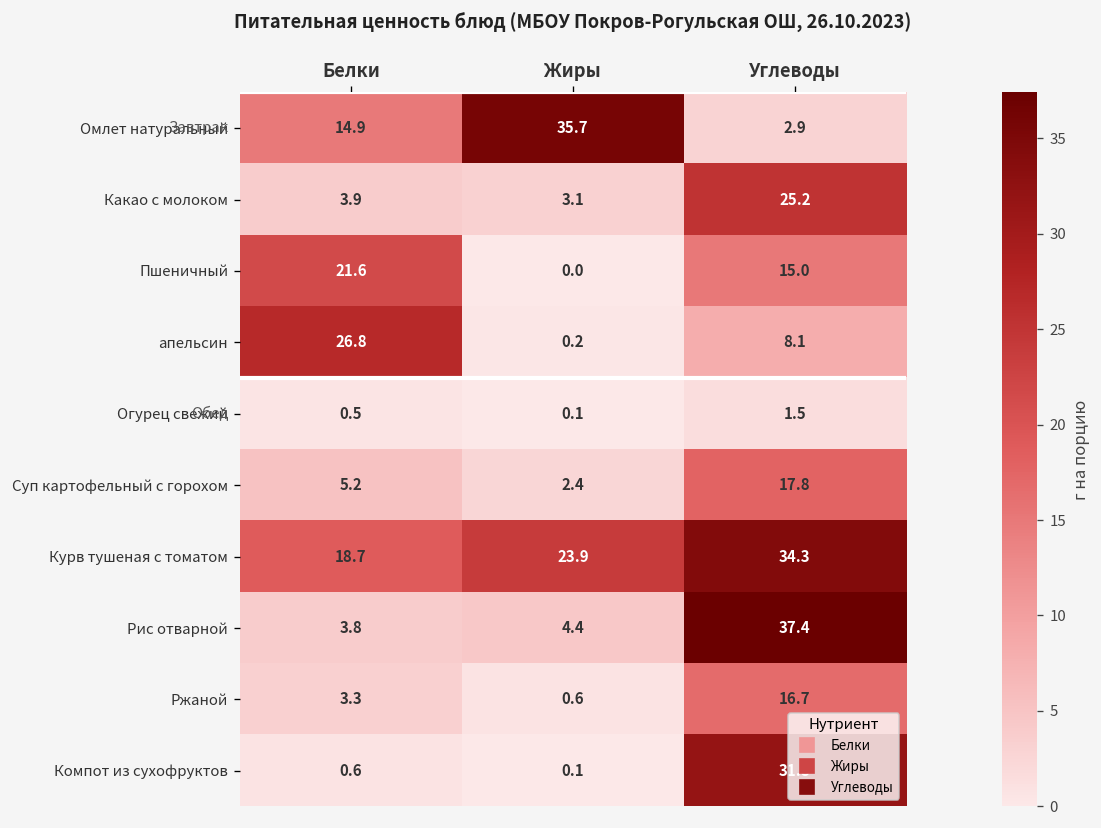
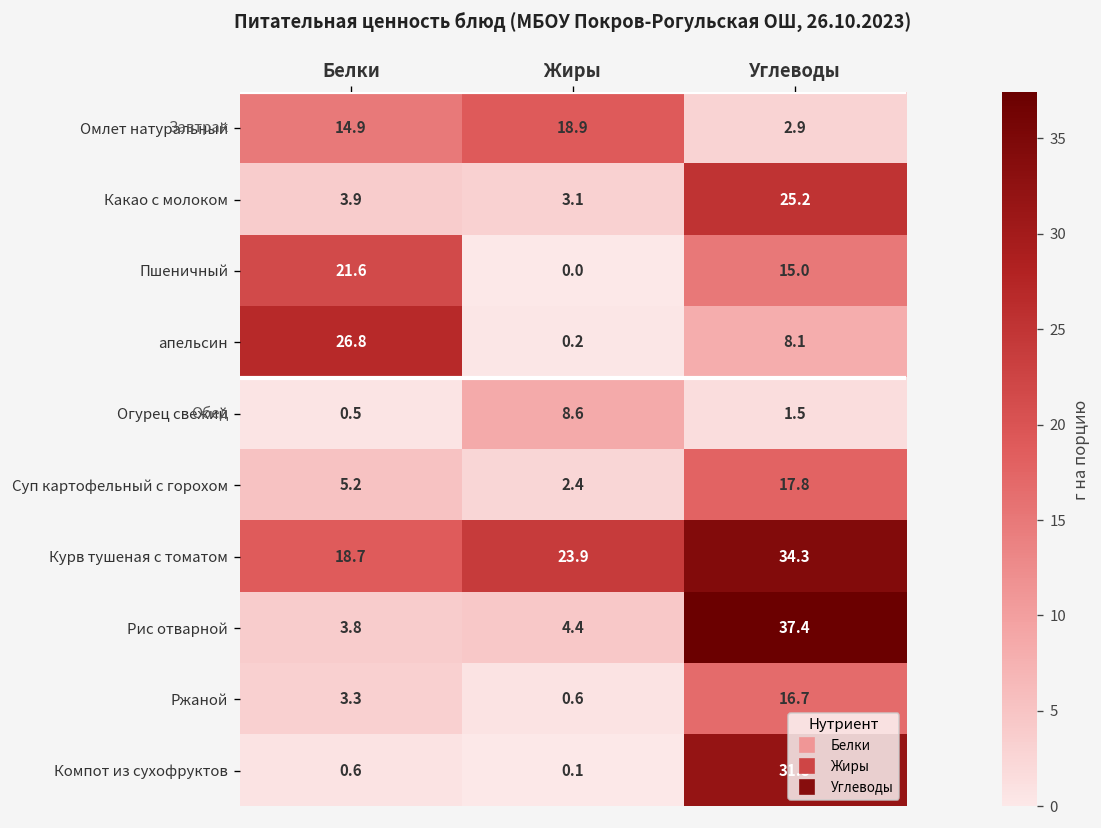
  {
    "Омлет натуральный": {
      "Белки": 14.9,
-     "Жиры": 35.7,
+     "Жиры": 18.9,
      "Углеводы": 2.9
    },
    "Какао с молоком": {
      "Белки": 3.9,
      "Жиры": 3.1,
      "Углеводы": 25.2
    },
    "Пшеничный": {
      "Белки": 21.6,
      "Жиры": 0.0,
      "Углеводы": 15.0
    },
    "апельсин": {
      "Белки": 26.8,
      "Жиры": 0.2,
      "Углеводы": 8.1
    },
    "Огурец свежий": {
      "Белки": 0.5,
-     "Жиры": 0.1,
+     "Жиры": 8.6,
      "Углеводы": 1.5
    },
    "Суп картофельный с горохом": {
      "Белки": 5.2,
      "Жиры": 2.4,
      "Углеводы": 17.8
    },
    "Курв тушеная с томатом": {
      "Белки": 18.7,
      "Жиры": 23.9,
      "Углеводы": 34.3
    },
    "Рис отварной": {
      "Белки": 3.8,
      "Жиры": 4.4,
      "Углеводы": 37.4
    },
    "Ржаной": {
      "Белки": 3.3,
      "Жиры": 0.6,
      "Углеводы": 16.7
    },
    "Компот из сухофруктов": {
      "Белки": 0.6,
      "Жиры": 0.1
    }
  }
